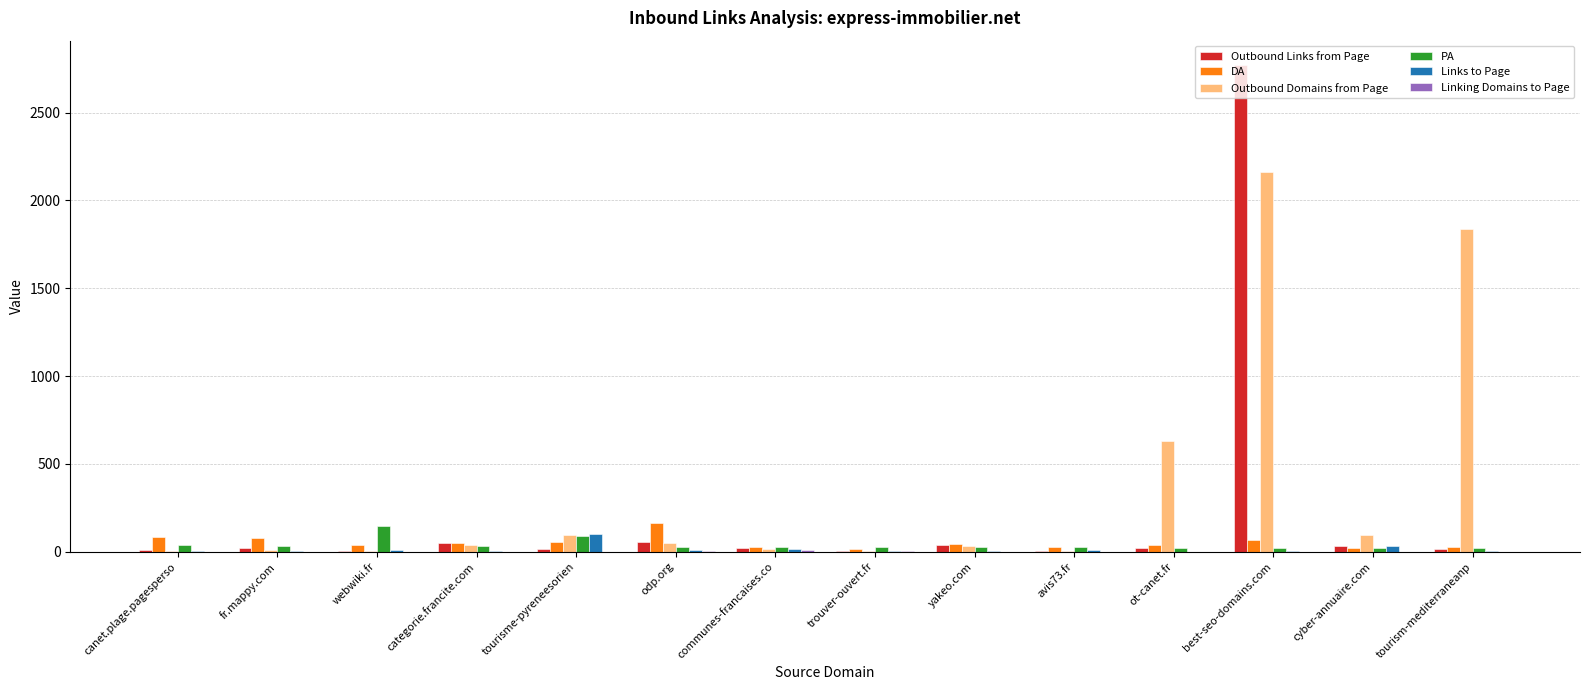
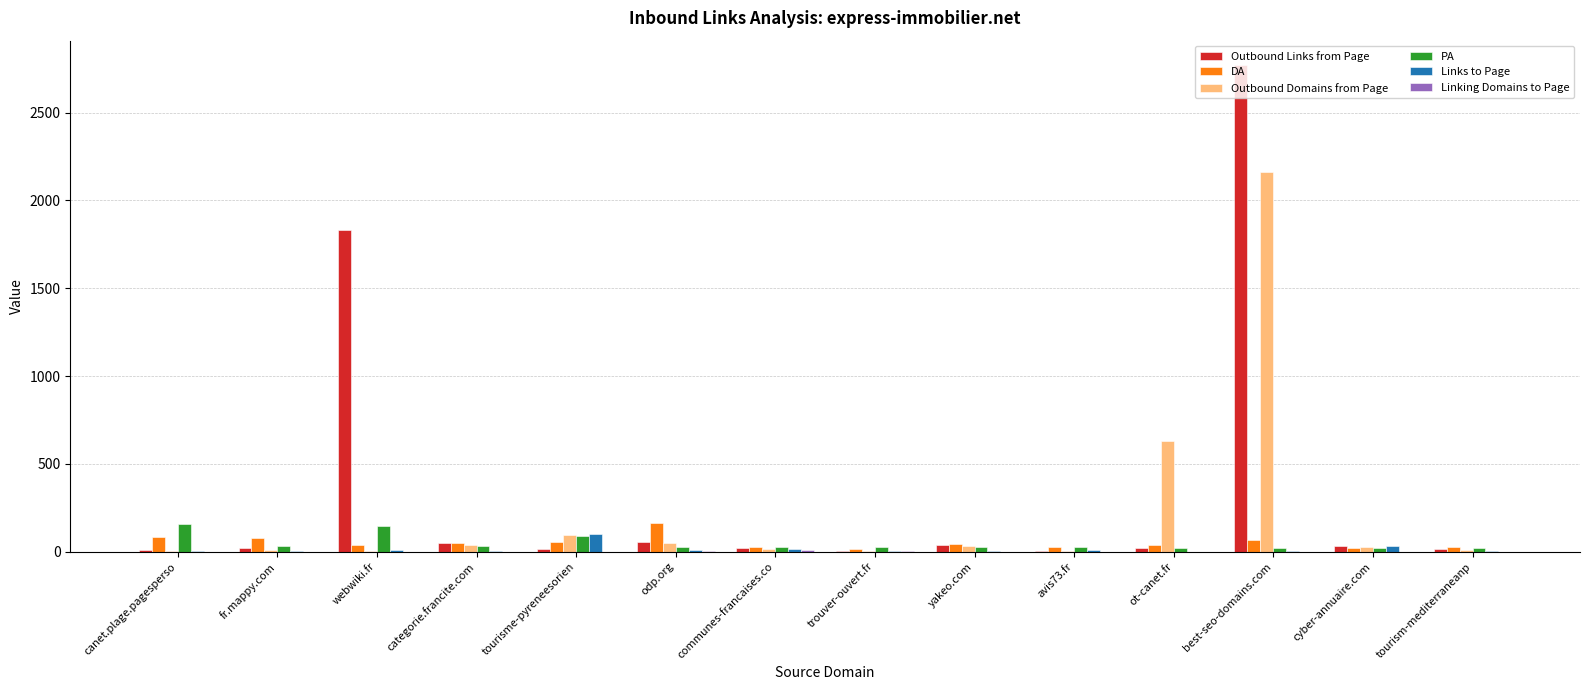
  {
    "Outbound Links from Page": {
      "fr.mappy.com": 20,
-     "webwiki.fr": 0,
+     "webwiki.fr": 1830,
      "categorie.francite.com": 50,
      "tourisme-pyreneesorien": 20,
      "odp.org": 60,
      "communes-francaises.co": 20,
      "yakeo.com": 40,
      "ot-canet.fr": 20,
      "cyber-annuaire.com": 30
    },
    "DA": {
      "canet.plage.pagesperso": 80,
      "fr.mappy.com": 80,
      "webwiki.fr": 40,
      "categorie.francite.com": 50,
      "tourisme-pyreneesorien": 50,
      "odp.org": 160,
      "communes-francaises.co": 30,
      "yakeo.com": 40,
      "avis73.fr": 30,
      "ot-canet.fr": 40,
      "best-seo-domains.com": 70,
      "cyber-annuaire.com": 20,
      "tourism-mediterraneanp": 30
    },
    "Outbound Domains from Page": {
      "categorie.francite.com": 40,
      "tourisme-pyreneesorien": 100,
      "odp.org": 50,
      "communes-francaises.co": 20,
      "yakeo.com": 30,
      "ot-canet.fr": 630,
      "best-seo-domains.com": 2170,
-     "cyber-annuaire.com": 90,
-     "tourism-mediterraneanp": 1840
+     "cyber-annuaire.com": 30,
+     "tourism-mediterraneanp": 10
    },
    "PA": {
-     "canet.plage.pagesperso": 40,
+     "canet.plage.pagesperso": 160,
      "fr.mappy.com": 30,
      "webwiki.fr": 150,
      "categorie.francite.com": 30,
      "tourisme-pyreneesorien": 90,
      "odp.org": 30,
      "communes-francaises.co": 30,
      "trouver-ouvert.fr": 30,
      "yakeo.com": 30,
      "avis73.fr": 30,
      "ot-canet.fr": 20,
      "best-seo-domains.com": 20,
      "cyber-annuaire.com": 20,
      "tourism-mediterraneanp": 20
    },
    "Links to Page": {
      "tourisme-pyreneesorien": 100,
      "ot-canet.fr": 0,
      "cyber-annuaire.com": 30
    },
    "Linking Domains to Page": {
      "canet.plage.pagesperso": 0,
      "fr.mappy.com": 0,
      "webwiki.fr": 0,
      "categorie.francite.com": 0,
      "tourisme-pyreneesorien": 0,
      "yakeo.com": 0,
      "avis73.fr": 0,
      "ot-canet.fr": 0,
      "best-seo-domains.com": 0,
      "cyber-annuaire.com": 0,
      "tourism-mediterraneanp": 0
    }
  }
